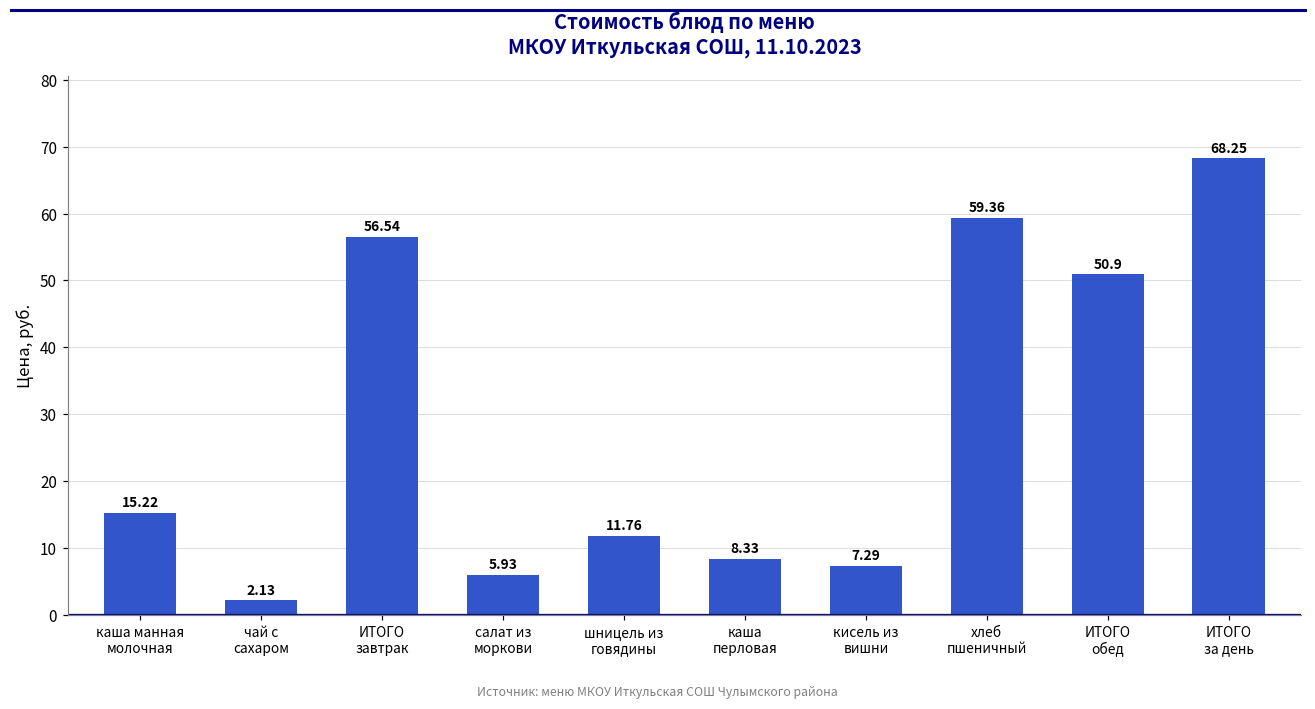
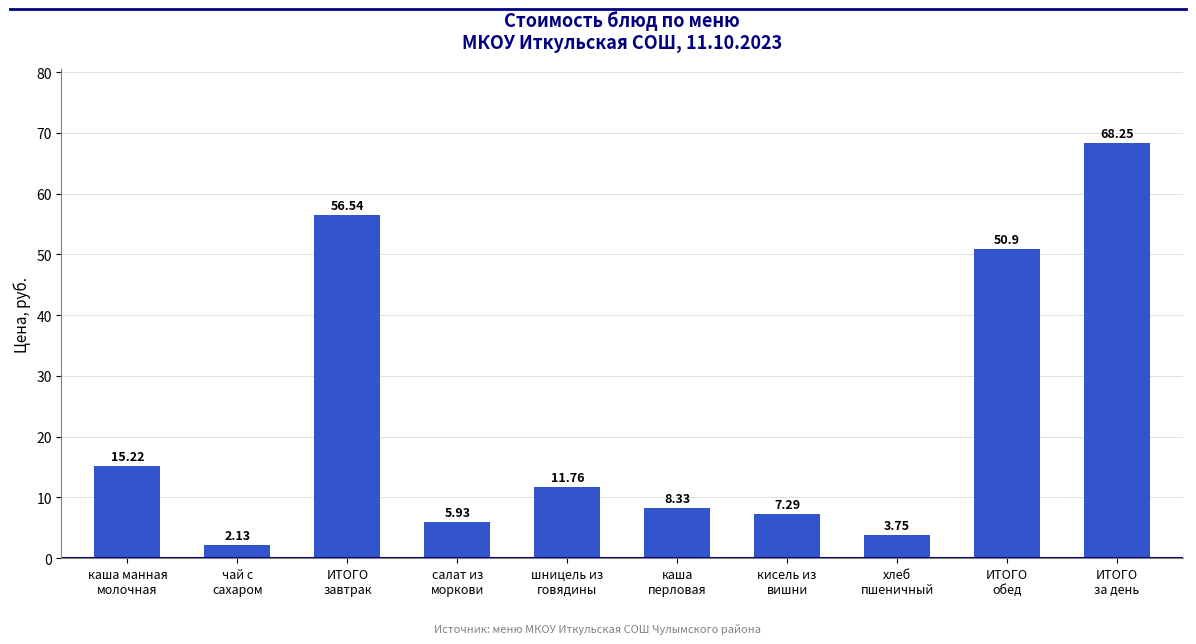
  {
    "каша манная молочная": 15.22,
    "чай с сахаром": 2.13,
    "ИТОГО завтрак": 56.54,
    "салат из моркови": 5.93,
    "шницель из говядины": 11.76,
    "каша перловая": 8.33,
    "кисель из вишни": 7.29,
-   "хлеб пшеничный": 59.36,
+   "хлеб пшеничный": 3.75,
    "ИТОГО обед": 50.9,
    "ИТОГО за день": 68.25
  }
